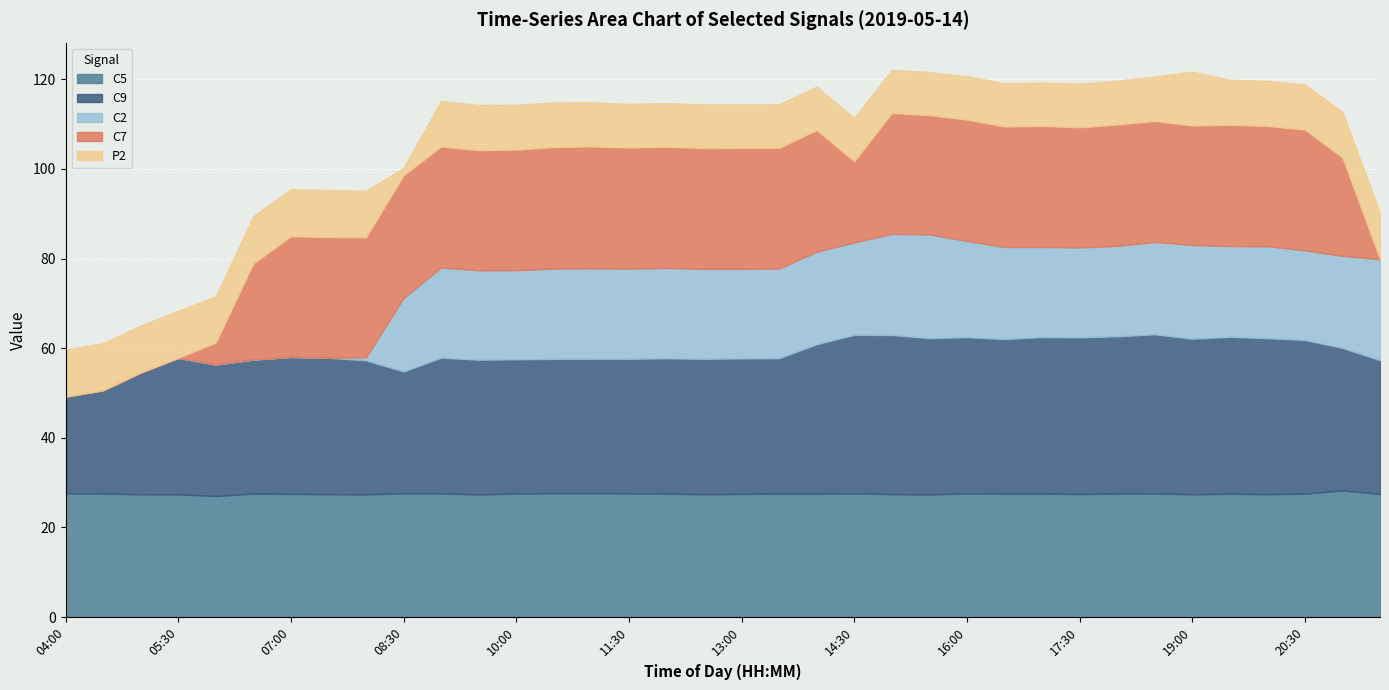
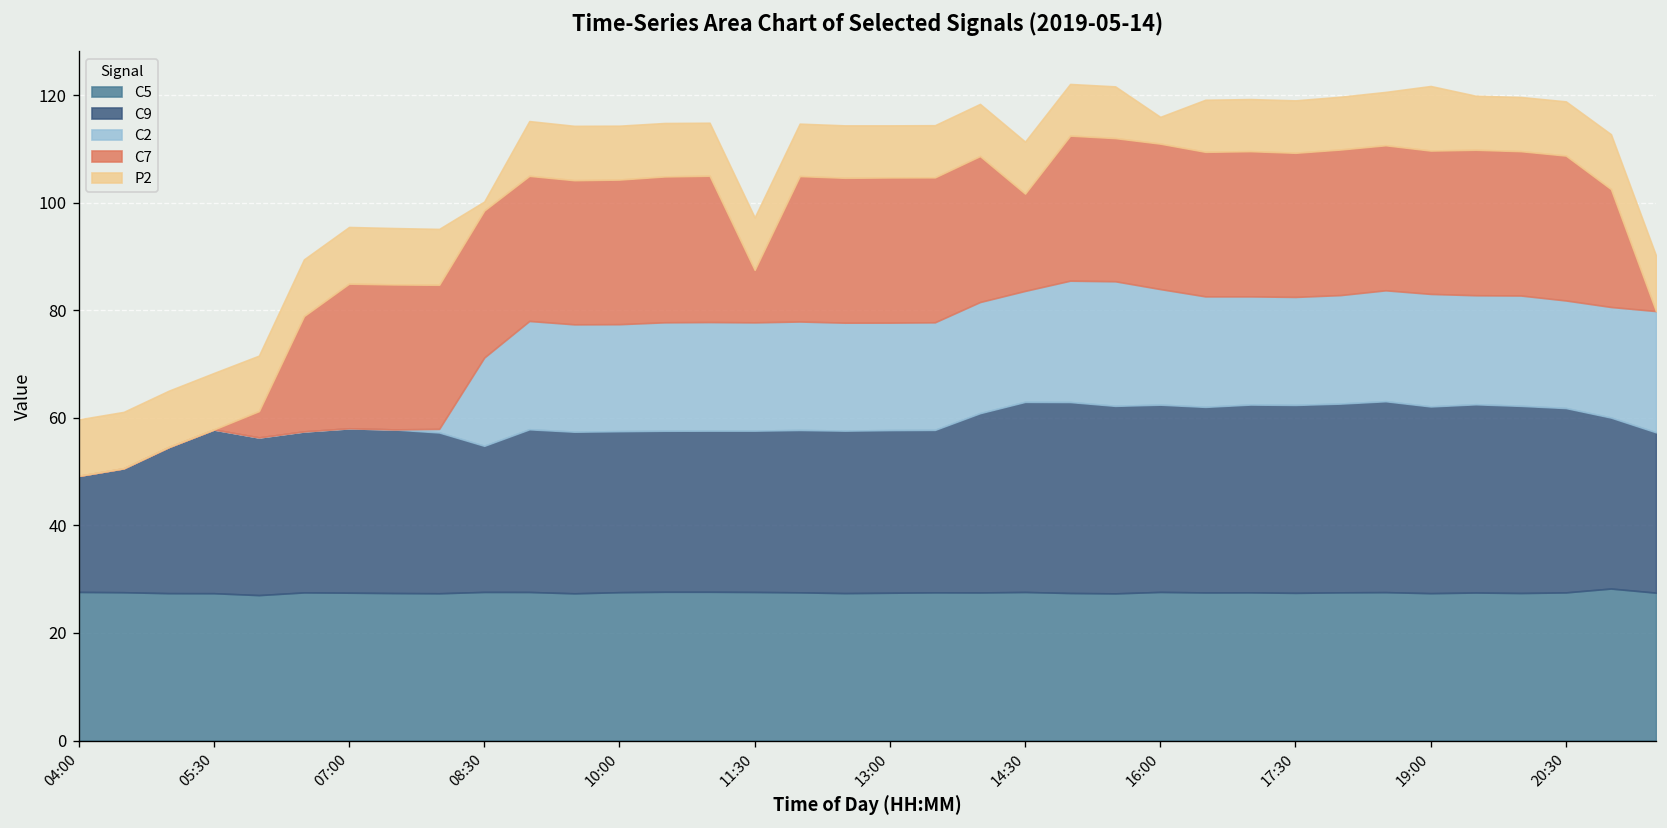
  {
    "C2": {
      "08:30": 16,
      "10:00": 20,
      "11:30": 20,
      "13:00": 20,
      "14:30": 21,
      "16:00": 21,
      "17:30": 20,
      "19:00": 21,
      "20:30": 20
    },
    "C7": {
      "07:00": 27,
      "08:30": 27,
      "10:00": 27,
-     "11:30": 27,
+     "11:30": 10,
      "13:00": 27,
      "14:30": 18,
      "16:00": 27,
      "17:30": 27,
      "19:00": 27,
      "20:30": 27
    },
    "P2": {
      "04:00": 10,
      "05:30": 11,
      "07:00": 11,
      "08:30": 2,
      "10:00": 10,
      "11:30": 10,
      "13:00": 10,
      "14:30": 10,
-     "16:00": 10,
+     "16:00": 5,
      "17:30": 10,
      "19:00": 12,
      "20:30": 10
    }
  }
